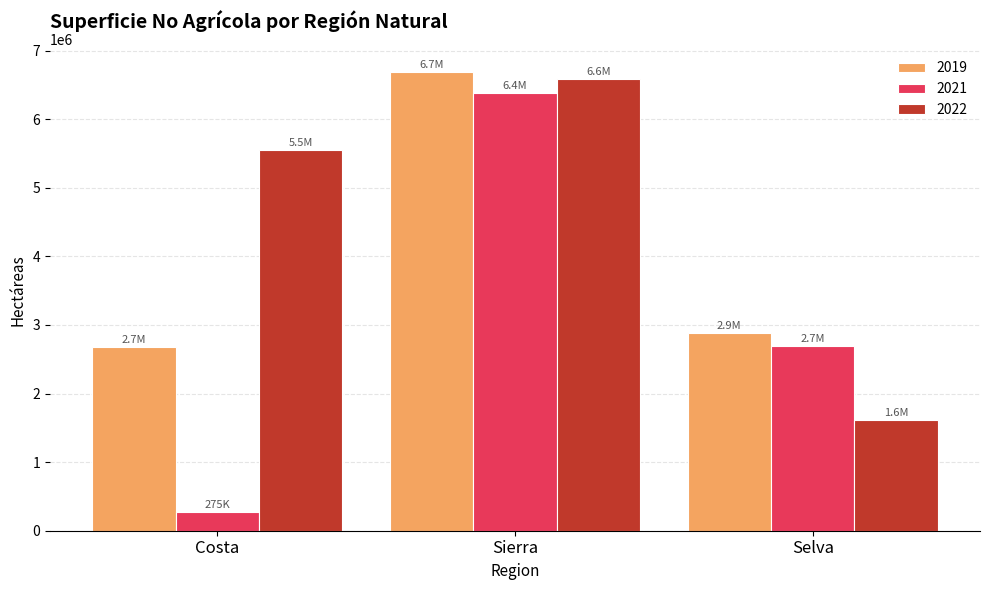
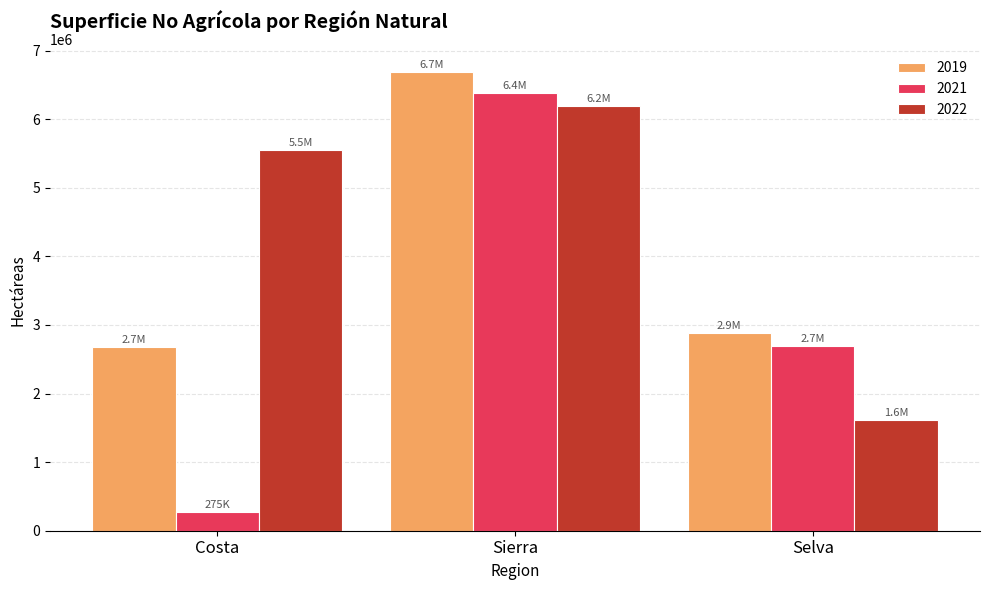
  {
    "2019": {
      "Costa": "2.7M",
      "Sierra": "6.7M",
      "Selva": "2.9M"
    },
    "2021": {
      "Costa": "275K",
      "Sierra": "6.4M",
      "Selva": "2.7M"
    },
    "2022": {
      "Costa": "5.5M",
-     "Sierra": "6.6M",
+     "Sierra": "6.2M",
      "Selva": "1.6M"
    }
  }
